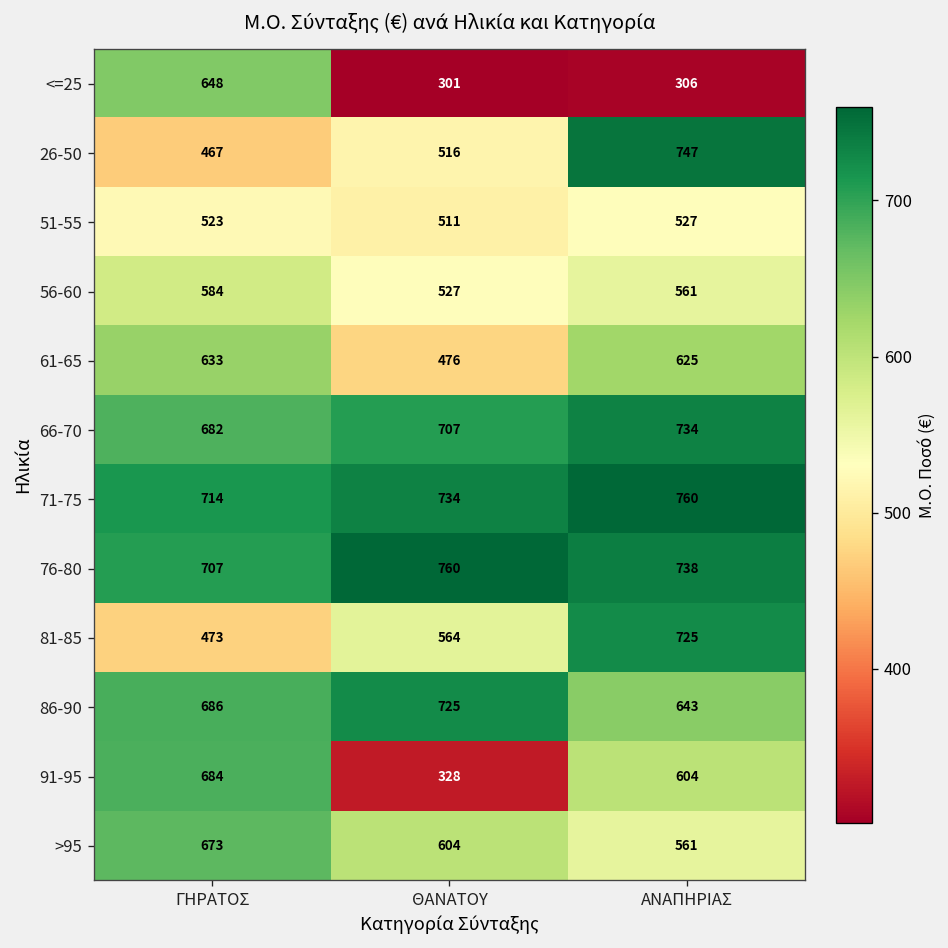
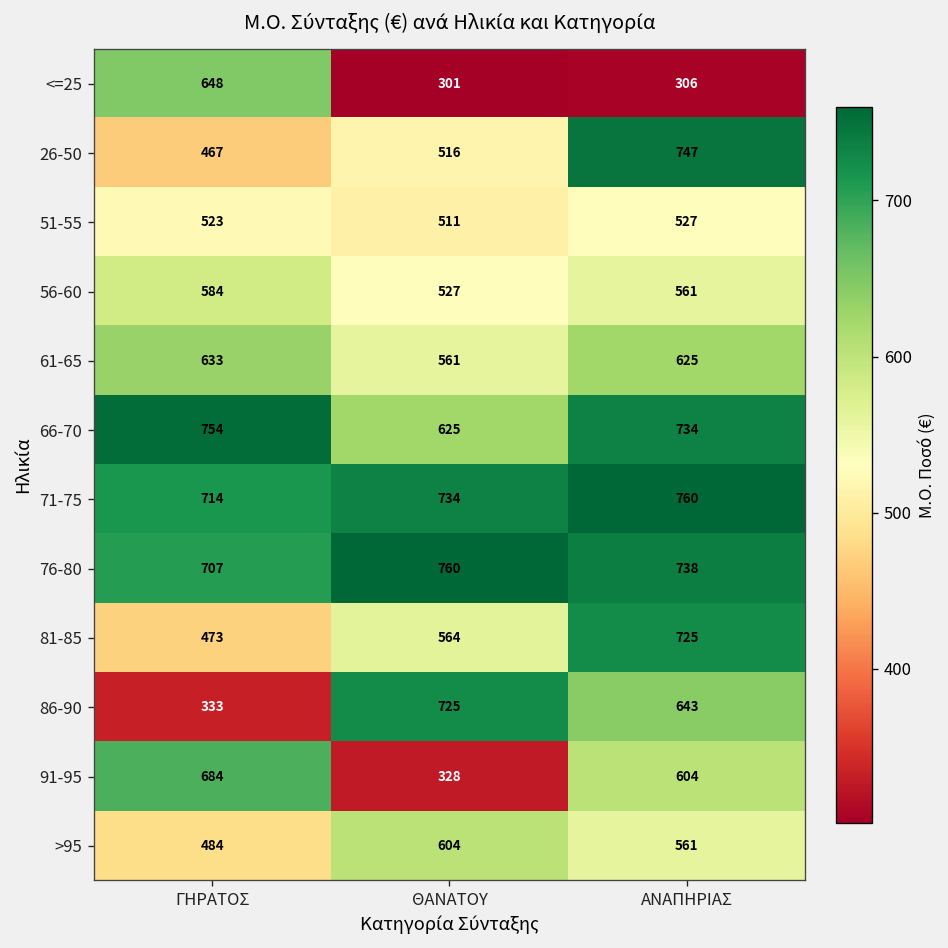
  {
    "<=25": {
      "ΓΗΡΑΤΟΣ": 648,
      "ΘΑΝΑΤΟΥ": 301,
      "ΑΝΑΠΗΡΙΑΣ": 306
    },
    "26-50": {
      "ΓΗΡΑΤΟΣ": 467,
      "ΘΑΝΑΤΟΥ": 516,
      "ΑΝΑΠΗΡΙΑΣ": 747
    },
    "51-55": {
      "ΓΗΡΑΤΟΣ": 523,
      "ΘΑΝΑΤΟΥ": 511,
      "ΑΝΑΠΗΡΙΑΣ": 527
    },
    "56-60": {
      "ΓΗΡΑΤΟΣ": 584,
      "ΘΑΝΑΤΟΥ": 527,
      "ΑΝΑΠΗΡΙΑΣ": 561
    },
    "61-65": {
      "ΓΗΡΑΤΟΣ": 633,
-     "ΘΑΝΑΤΟΥ": 476,
+     "ΘΑΝΑΤΟΥ": 561,
      "ΑΝΑΠΗΡΙΑΣ": 625
    },
    "66-70": {
-     "ΓΗΡΑΤΟΣ": 682,
-     "ΘΑΝΑΤΟΥ": 707,
+     "ΓΗΡΑΤΟΣ": 754,
+     "ΘΑΝΑΤΟΥ": 625,
      "ΑΝΑΠΗΡΙΑΣ": 734
    },
    "71-75": {
      "ΓΗΡΑΤΟΣ": 714,
      "ΘΑΝΑΤΟΥ": 734,
      "ΑΝΑΠΗΡΙΑΣ": 760
    },
    "76-80": {
      "ΓΗΡΑΤΟΣ": 707,
      "ΘΑΝΑΤΟΥ": 760,
      "ΑΝΑΠΗΡΙΑΣ": 738
    },
    "81-85": {
      "ΓΗΡΑΤΟΣ": 473,
      "ΘΑΝΑΤΟΥ": 564,
      "ΑΝΑΠΗΡΙΑΣ": 725
    },
    "86-90": {
-     "ΓΗΡΑΤΟΣ": 686,
+     "ΓΗΡΑΤΟΣ": 333,
      "ΘΑΝΑΤΟΥ": 725,
      "ΑΝΑΠΗΡΙΑΣ": 643
    },
    "91-95": {
      "ΓΗΡΑΤΟΣ": 684,
      "ΘΑΝΑΤΟΥ": 328,
      "ΑΝΑΠΗΡΙΑΣ": 604
    },
    ">95": {
-     "ΓΗΡΑΤΟΣ": 673,
+     "ΓΗΡΑΤΟΣ": 484,
      "ΘΑΝΑΤΟΥ": 604,
      "ΑΝΑΠΗΡΙΑΣ": 561
    }
  }
